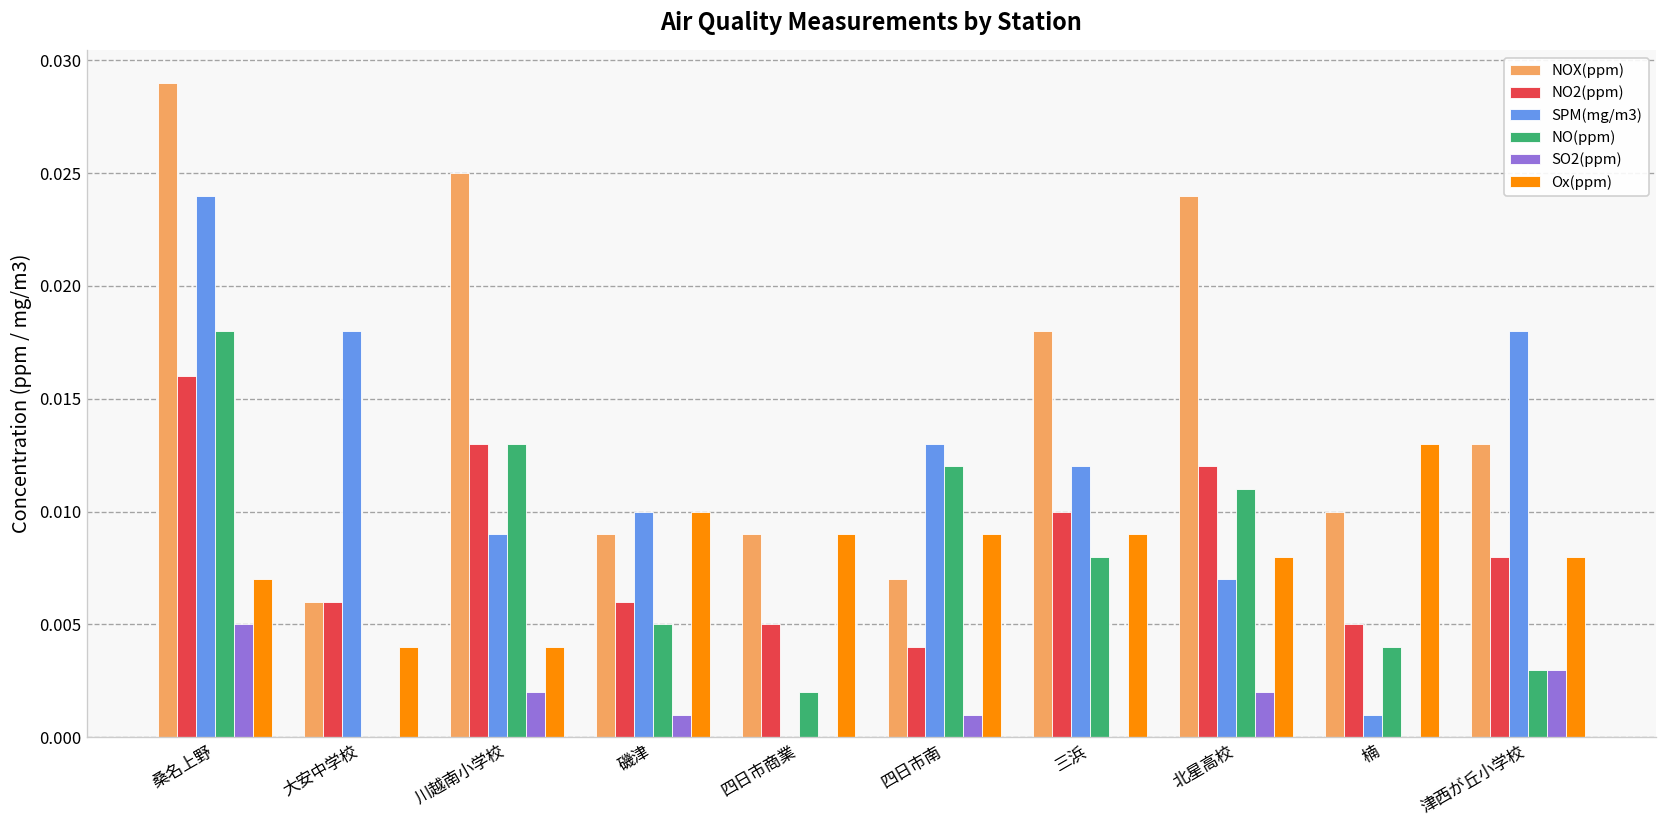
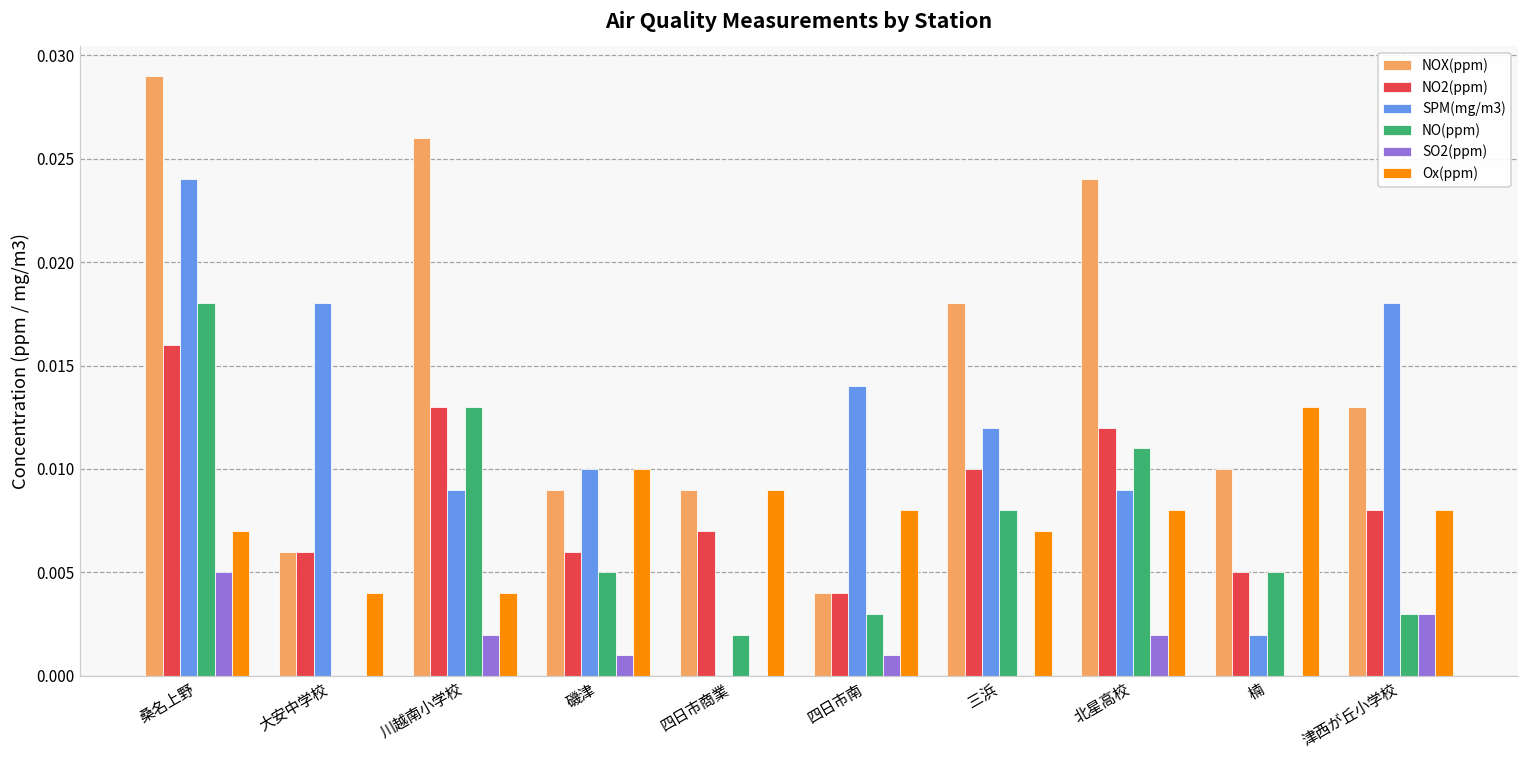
  {
    "NOX(ppm)": {
      "桑名上野": 0.029,
      "大安中学校": 0.006,
-     "川越南小学校": 0.025,
+     "川越南小学校": 0.026,
      "磯津": 0.009,
      "四日市商業": 0.009,
-     "四日市南": 0.007,
+     "四日市南": 0.004,
      "三浜": 0.018,
      "北星高校": 0.024,
      "楠": 0.010,
      "津西が丘小学校": 0.013
    },
    "NO2(ppm)": {
      "桑名上野": 0.016,
      "大安中学校": 0.006,
      "川越南小学校": 0.013,
      "磯津": 0.006,
-     "四日市商業": 0.005,
+     "四日市商業": 0.007,
      "四日市南": 0.004,
      "三浜": 0.010,
      "北星高校": 0.012,
      "楠": 0.005,
      "津西が丘小学校": 0.008
    },
    "SPM(mg/m3)": {
      "桑名上野": 0.024,
      "大安中学校": 0.018,
      "川越南小学校": 0.009,
      "磯津": 0.010,
      "四日市商業": 0.000,
-     "四日市南": 0.013,
+     "四日市南": 0.014,
      "三浜": 0.012,
-     "北星高校": 0.007,
-     "楠": 0.001,
+     "北星高校": 0.009,
+     "楠": 0.002,
      "津西が丘小学校": 0.018
    },
    "NO(ppm)": {
      "桑名上野": 0.018,
      "大安中学校": 0.000,
      "川越南小学校": 0.013,
      "磯津": 0.005,
      "四日市商業": 0.002,
-     "四日市南": 0.012,
+     "四日市南": 0.003,
      "三浜": 0.008,
      "北星高校": 0.011,
-     "楠": 0.004,
+     "楠": 0.005,
      "津西が丘小学校": 0.003
    },
    "SO2(ppm)": {
      "桑名上野": 0.005,
      "大安中学校": 0.000,
      "川越南小学校": 0.002,
      "磯津": 0.001,
      "四日市商業": 0.000,
      "四日市南": 0.001,
      "三浜": 0.000,
      "北星高校": 0.002,
      "楠": 0.000,
      "津西が丘小学校": 0.003
    },
    "Ox(ppm)": {
      "桑名上野": 0.007,
      "大安中学校": 0.004,
      "川越南小学校": 0.004,
      "磯津": 0.010,
      "四日市商業": 0.009,
-     "四日市南": 0.009,
-     "三浜": 0.009,
+     "四日市南": 0.008,
+     "三浜": 0.007,
      "北星高校": 0.008,
      "楠": 0.013,
      "津西が丘小学校": 0.008
    }
  }
